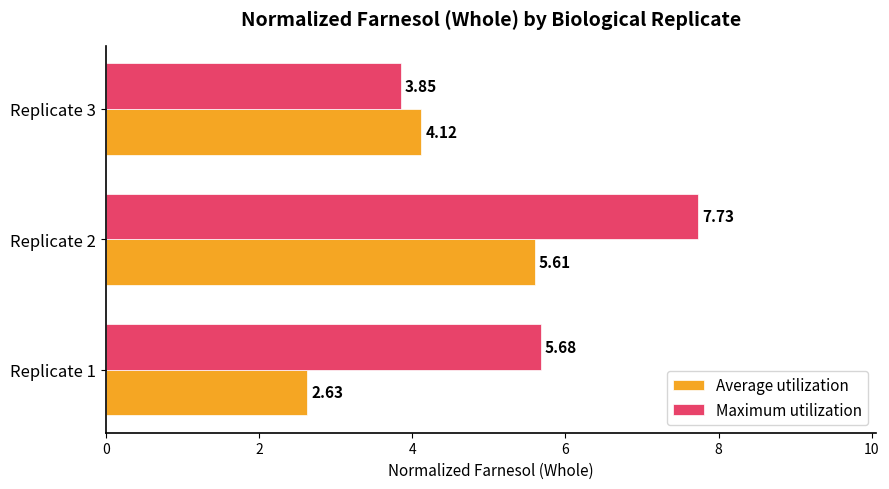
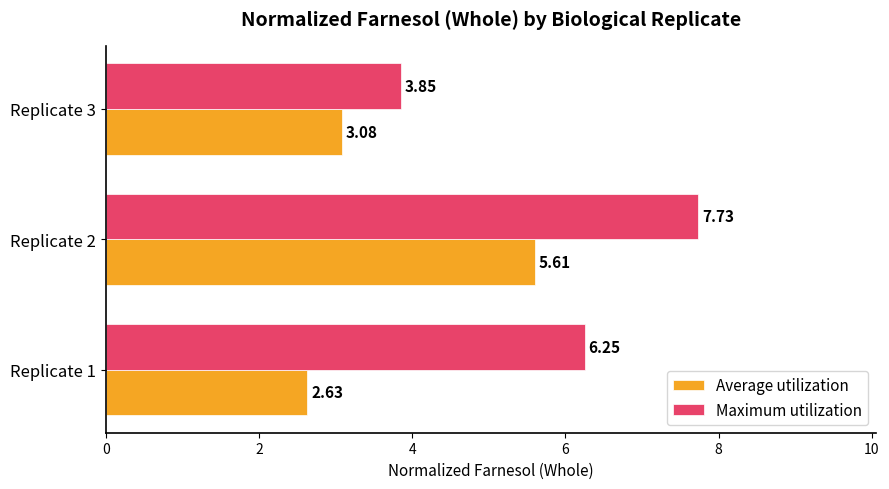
  {
    "Average utilization": {
-     "Replicate 3": 4.12,
+     "Replicate 3": 3.08,
      "Replicate 2": 5.61,
      "Replicate 1": 2.63
    },
    "Maximum utilization": {
      "Replicate 3": 3.85,
      "Replicate 2": 7.73,
-     "Replicate 1": 5.68
+     "Replicate 1": 6.25
    }
  }
